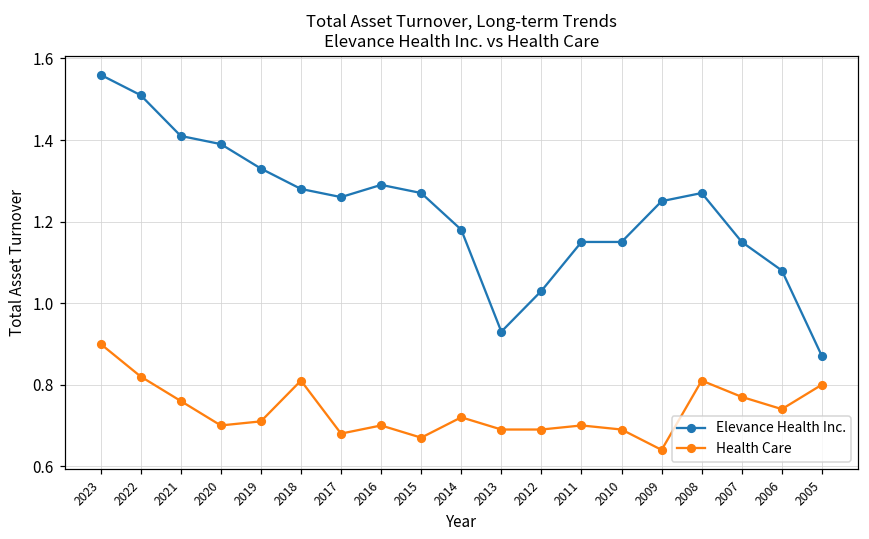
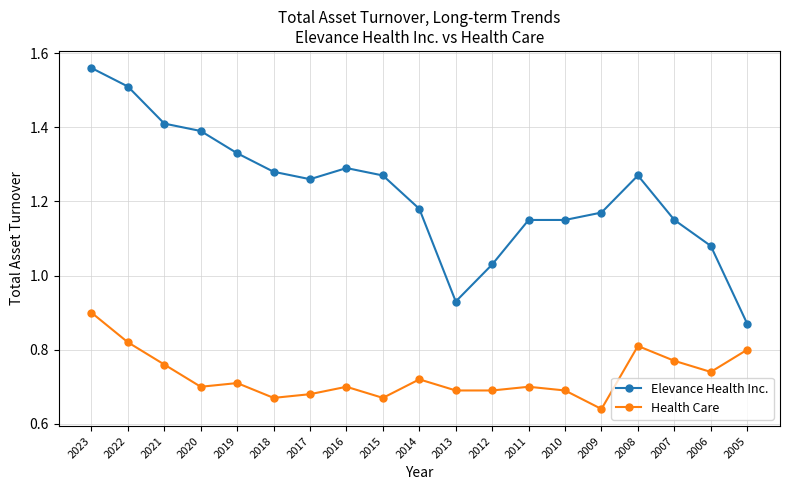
  {
    "Elevance Health Inc.": {
      "2023": 1.56,
      "2022": 1.51,
      "2021": 1.41,
      "2020": 1.39,
      "2019": 1.33,
      "2018": 1.28,
      "2017": 1.26,
      "2016": 1.29,
      "2015": 1.27,
      "2014": 1.18,
      "2013": 0.93,
      "2012": 1.03,
      "2011": 1.15,
      "2010": 1.15,
-     "2009": 1.25,
+     "2009": 1.17,
      "2008": 1.27,
      "2007": 1.15,
      "2006": 1.08,
      "2005": 0.87
    },
    "Health Care": {
      "2023": 0.90,
      "2022": 0.82,
      "2021": 0.76,
      "2020": 0.70,
      "2019": 0.71,
-     "2018": 0.81,
+     "2018": 0.67,
      "2017": 0.68,
      "2016": 0.70,
      "2015": 0.67,
      "2014": 0.72,
      "2013": 0.69,
      "2012": 0.69,
      "2011": 0.70,
      "2010": 0.69,
      "2009": 0.64,
      "2008": 0.81,
      "2007": 0.77,
      "2006": 0.74,
      "2005": 0.80
    }
  }
